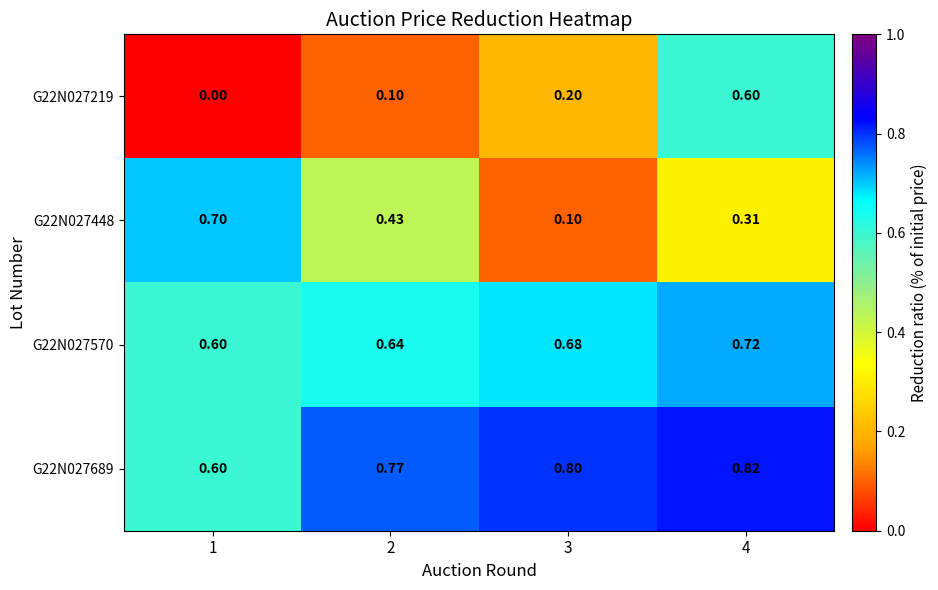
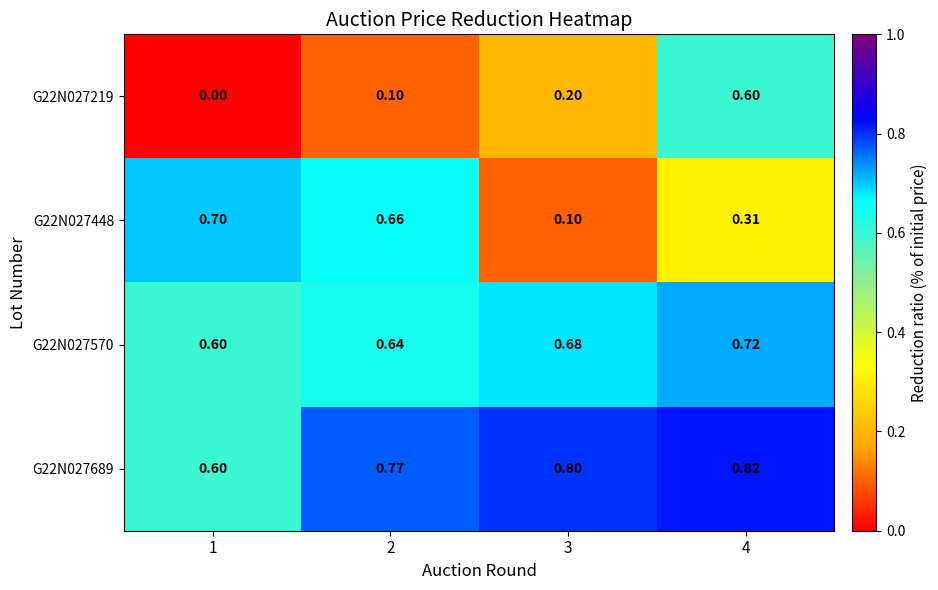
  {
    "G22N027219": {
      "1": 0.00,
      "2": 0.10,
      "3": 0.20,
      "4": 0.60
    },
    "G22N027448": {
      "1": 0.70,
-     "2": 0.43,
+     "2": 0.66,
      "3": 0.10,
      "4": 0.31
    },
    "G22N027570": {
      "1": 0.60,
      "2": 0.64,
      "3": 0.68,
      "4": 0.72
    },
    "G22N027689": {
      "1": 0.60,
      "2": 0.77,
      "3": 0.80,
      "4": 0.82
    }
  }
